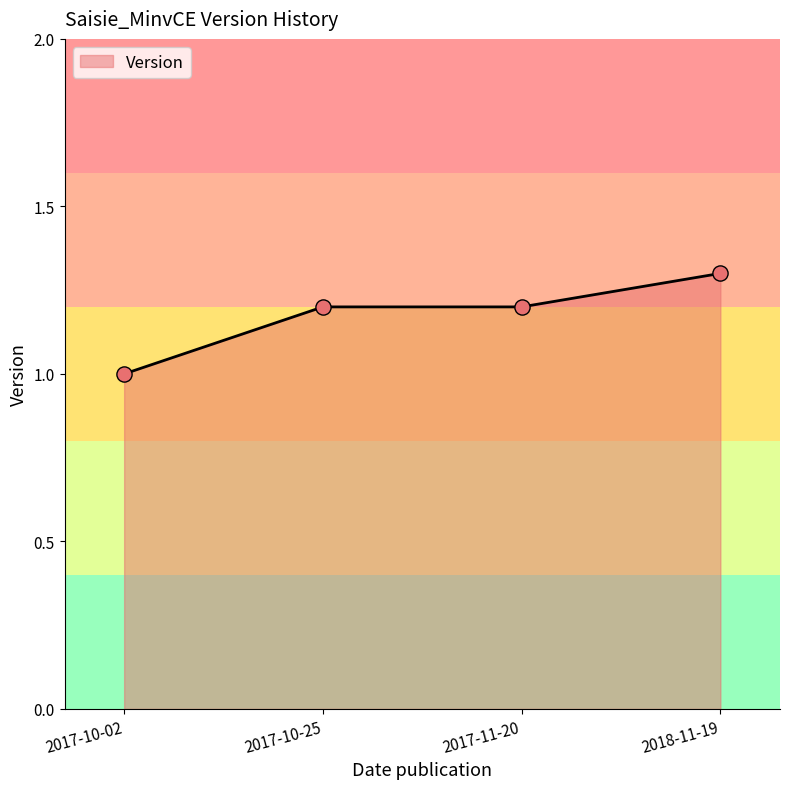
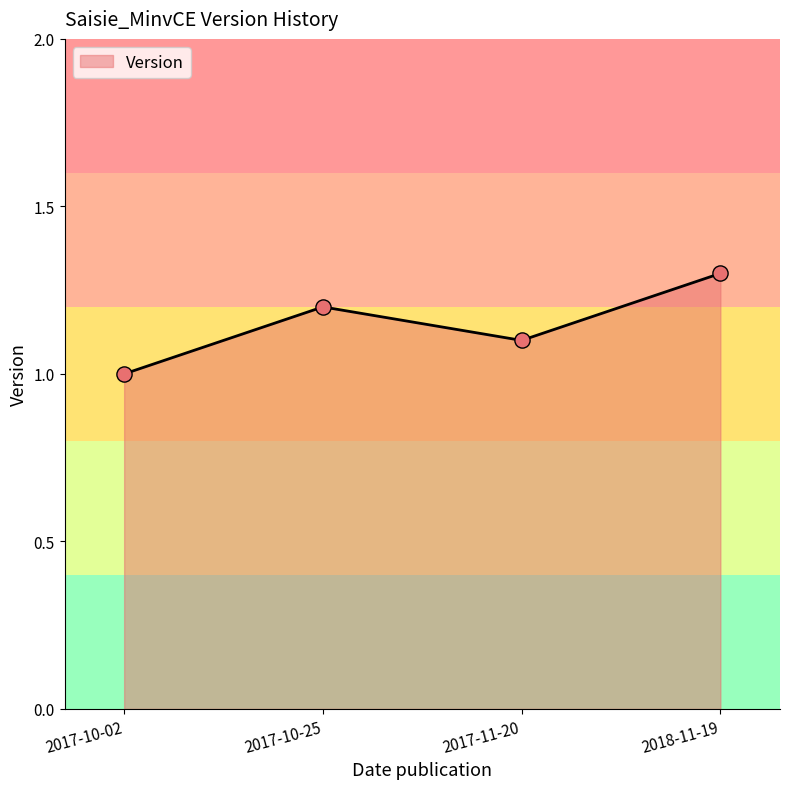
  {
    "2017-10-02": 1.0,
    "2017-10-25": 1.2,
-   "2017-11-20": 1.2,
+   "2017-11-20": 1.1,
    "2018-11-19": 1.3
  }
